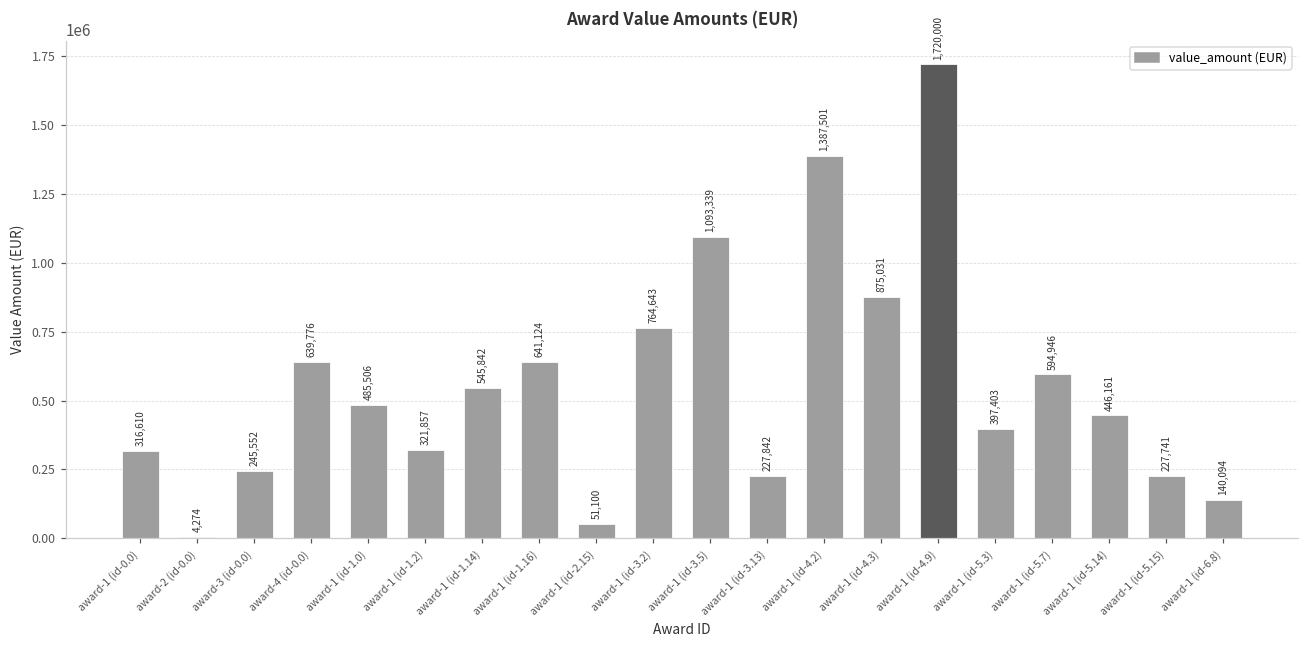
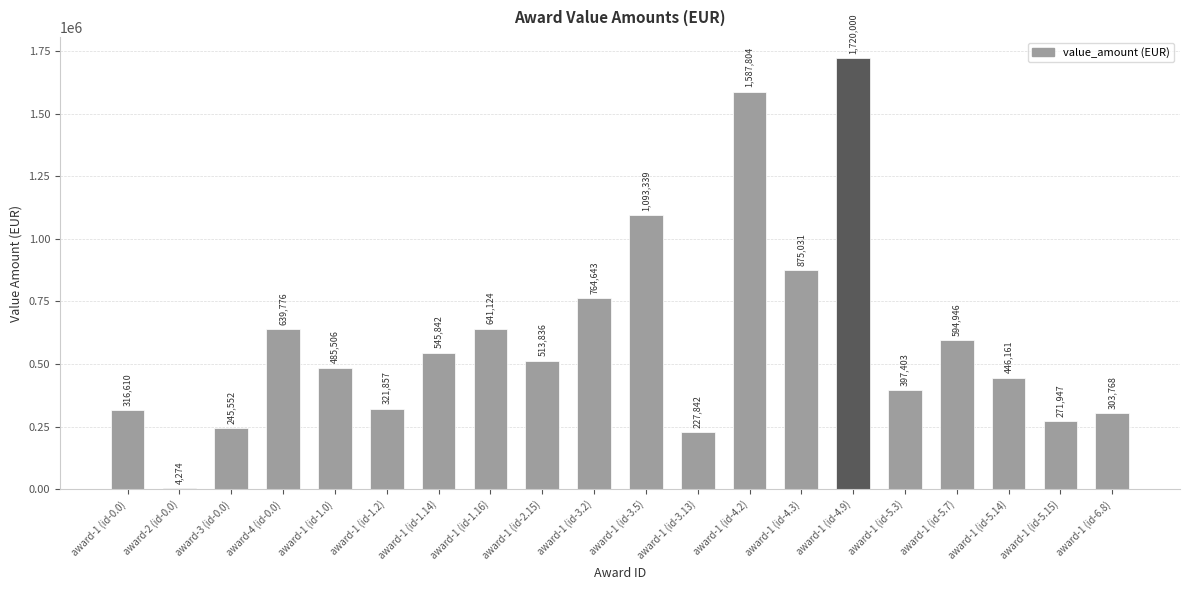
  {
    "award-1 (id-0.0)": "316,610",
    "award-2 (id-0.0)": "4,274",
    "award-3 (id-0.0)": "245,552",
    "award-4 (id-0.0)": "639,776",
    "award-1 (id-1.0)": "485,506",
    "award-1 (id-1.2)": "321,857",
    "award-1 (id-1.14)": "545,842",
    "award-1 (id-1.16)": "641,124",
-   "award-1 (id-2.15)": "51,100",
+   "award-1 (id-2.15)": "513,836",
    "award-1 (id-3.2)": "764,643",
    "award-1 (id-3.5)": "1,093,339",
    "award-1 (id-3.13)": "227,842",
-   "award-1 (id-4.2)": "1,387,501",
+   "award-1 (id-4.2)": "1,587,804",
    "award-1 (id-4.3)": "875,031",
    "award-1 (id-4.9)": "1,720,000",
    "award-1 (id-5.3)": "397,403",
    "award-1 (id-5.7)": "594,946",
    "award-1 (id-5.14)": "446,161",
-   "award-1 (id-5.15)": "227,741",
-   "award-1 (id-6.8)": "140,094"
+   "award-1 (id-5.15)": "271,947",
+   "award-1 (id-6.8)": "303,768"
  }
